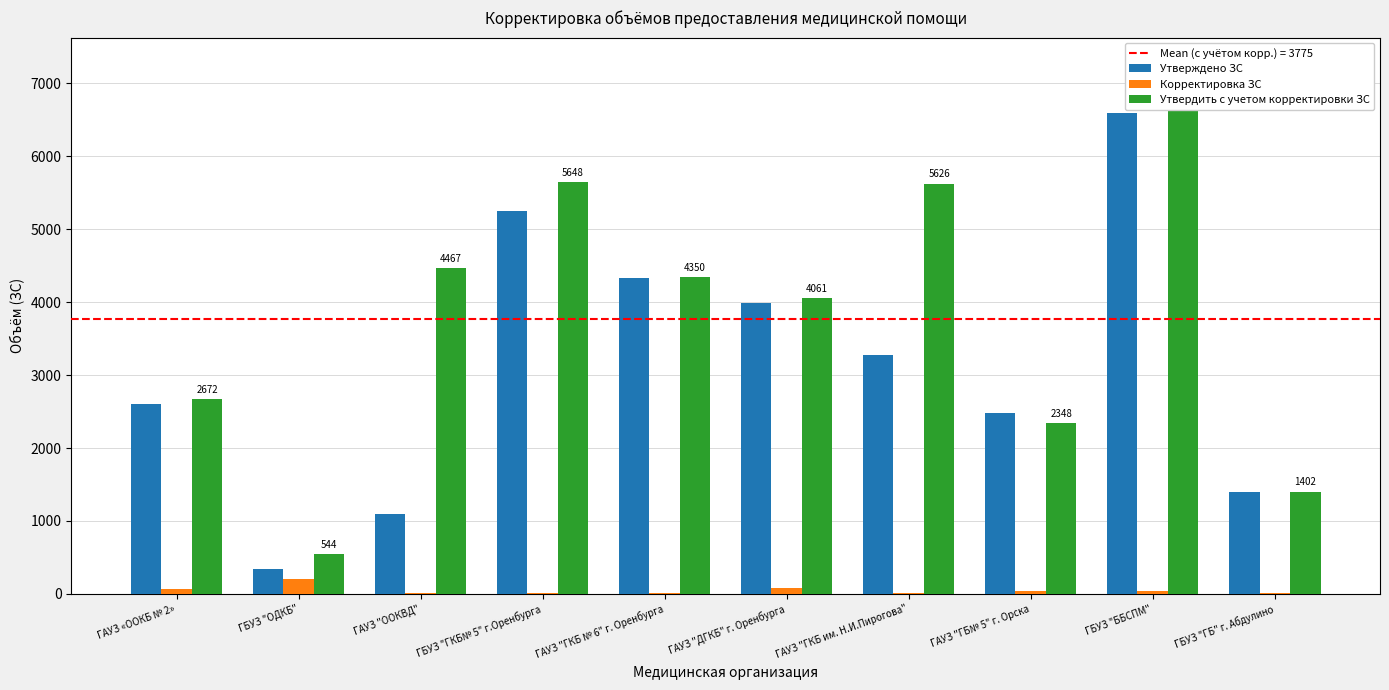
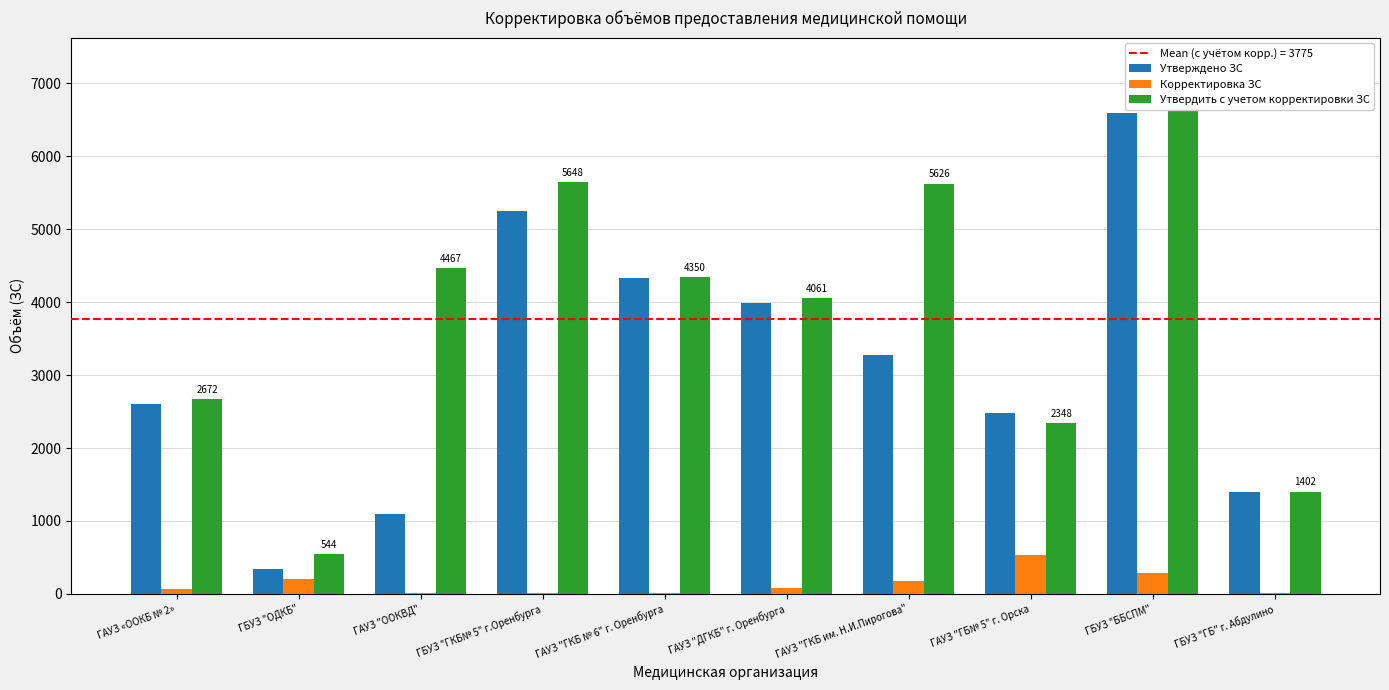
  {
    "Утверждено ЗС": {
      "ГАУЗ «ООКБ № 2»": 2600,
      "ГБУЗ \"ОДКБ\"": 300,
      "ГАУЗ \"ООКВД\"": 1100,
      "ГБУЗ \"ГКБ№ 5\" г.Оренбурга": 5300,
      "ГАУЗ \"ГКБ № 6\" г. Оренбурга": 4300,
      "ГАУЗ \"ДГКБ\" г. Оренбурга": 4000,
      "ГАУЗ \"ГКБ им. Н.И.Пирогова\"": 3300,
      "ГАУЗ \"ГБ№ 5\" г. Орска": 2500,
      "ГБУЗ \"ББСПМ\"": 6600,
      "ГБУЗ \"ГБ\" г. Абдулино": 1400
    },
    "Корректировка ЗС": {
      "ГАУЗ «ООКБ № 2»": 100,
      "ГБУЗ \"ОДКБ\"": 200,
      "ГАУЗ \"ДГКБ\" г. Оренбурга": 100,
-     "ГАУЗ \"ГКБ им. Н.И.Пирогова\"": 0,
-     "ГАУЗ \"ГБ№ 5\" г. Орска": 0,
-     "ГБУЗ \"ББСПМ\"": 0
+     "ГАУЗ \"ГКБ им. Н.И.Пирогова\"": 200,
+     "ГАУЗ \"ГБ№ 5\" г. Орска": 500,
+     "ГБУЗ \"ББСПМ\"": 300
    },
    "Утвердить с учетом корректировки ЗС": {
      "ГАУЗ «ООКБ № 2»": 2672,
      "ГБУЗ \"ОДКБ\"": 544,
      "ГАУЗ \"ООКВД\"": 4467,
      "ГБУЗ \"ГКБ№ 5\" г.Оренбурга": 5648,
      "ГАУЗ \"ГКБ № 6\" г. Оренбурга": 4350,
      "ГАУЗ \"ДГКБ\" г. Оренбурга": 4061,
      "ГАУЗ \"ГКБ им. Н.И.Пирогова\"": 5626,
      "ГАУЗ \"ГБ№ 5\" г. Орска": 2348,
      "ГБУЗ \"ГБ\" г. Абдулино": 1402
    }
  }
